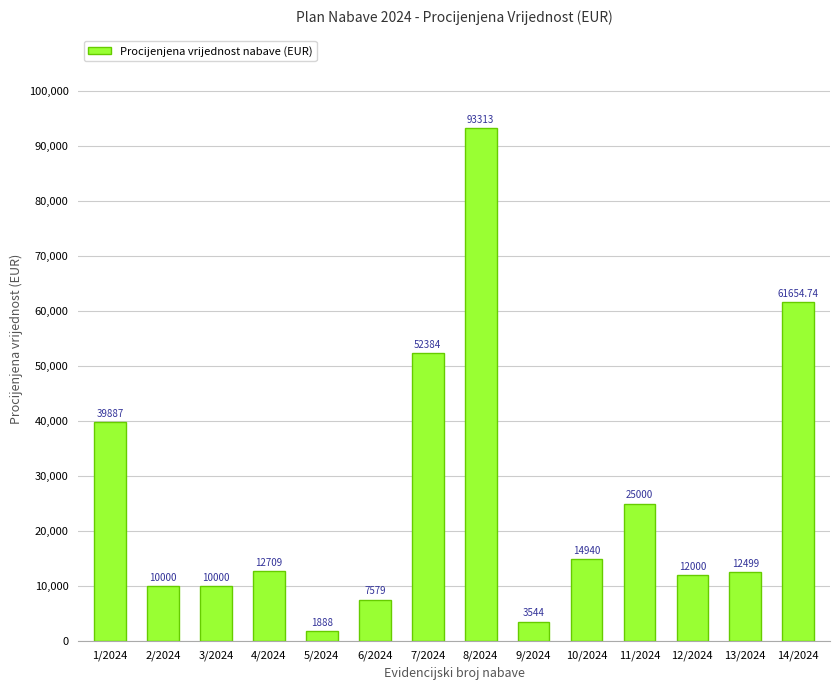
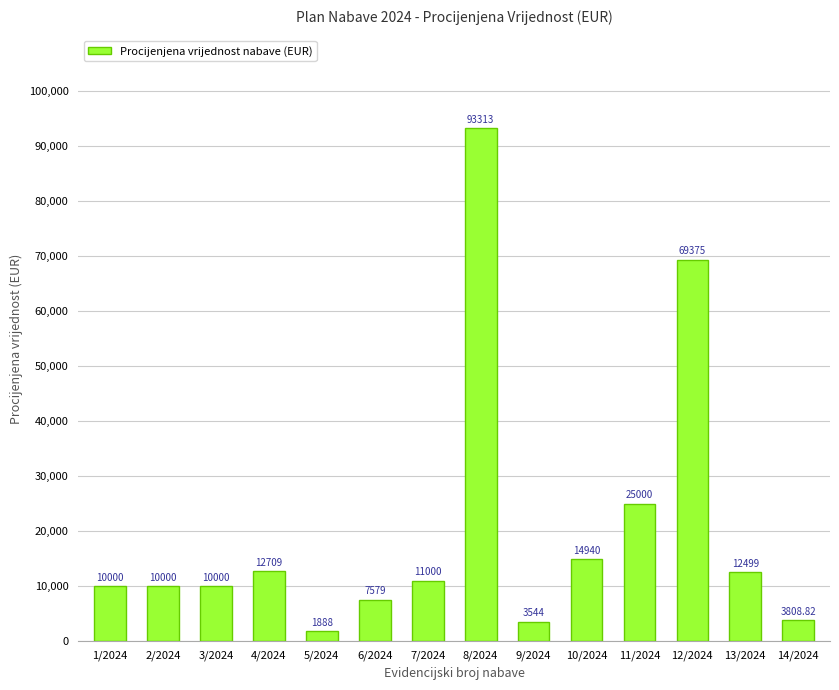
  {
-   "1/2024": 39887,
+   "1/2024": 10000,
    "2/2024": 10000,
    "3/2024": 10000,
    "4/2024": 12709,
    "5/2024": 1888,
    "6/2024": 7579,
-   "7/2024": 52384,
+   "7/2024": 11000,
    "8/2024": 93313,
    "9/2024": 3544,
    "10/2024": 14940,
    "11/2024": 25000,
-   "12/2024": 12000,
+   "12/2024": 69375,
    "13/2024": 12499,
-   "14/2024": 61654.74
+   "14/2024": 3808.82
  }
